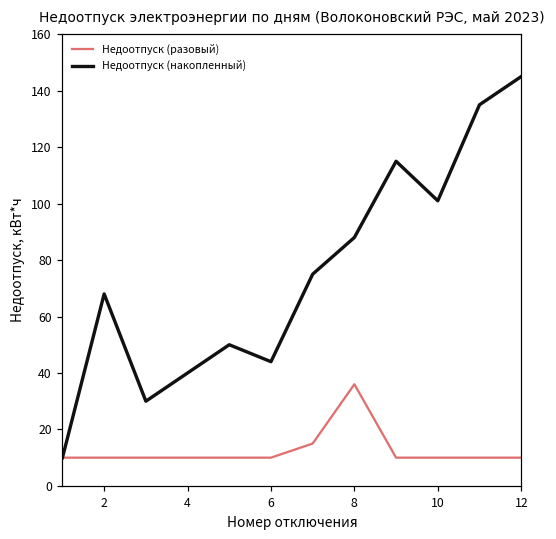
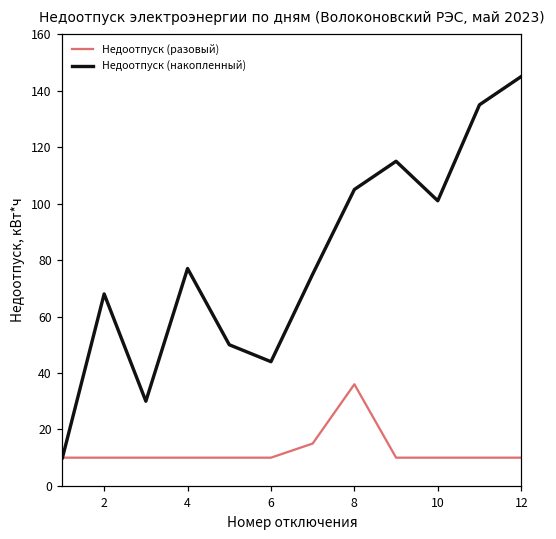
  {
    "Недоотпуск (разовый)": {
      "2": 10,
      "4": 10,
      "6": 10,
      "8": 36,
      "10": 10,
      "12": 10
    },
    "Недоотпуск (накопленный)": {
      "2": 68,
-     "4": 40,
+     "4": 77,
      "6": 44,
-     "8": 88,
+     "8": 105,
      "10": 101,
      "12": 145
    }
  }
